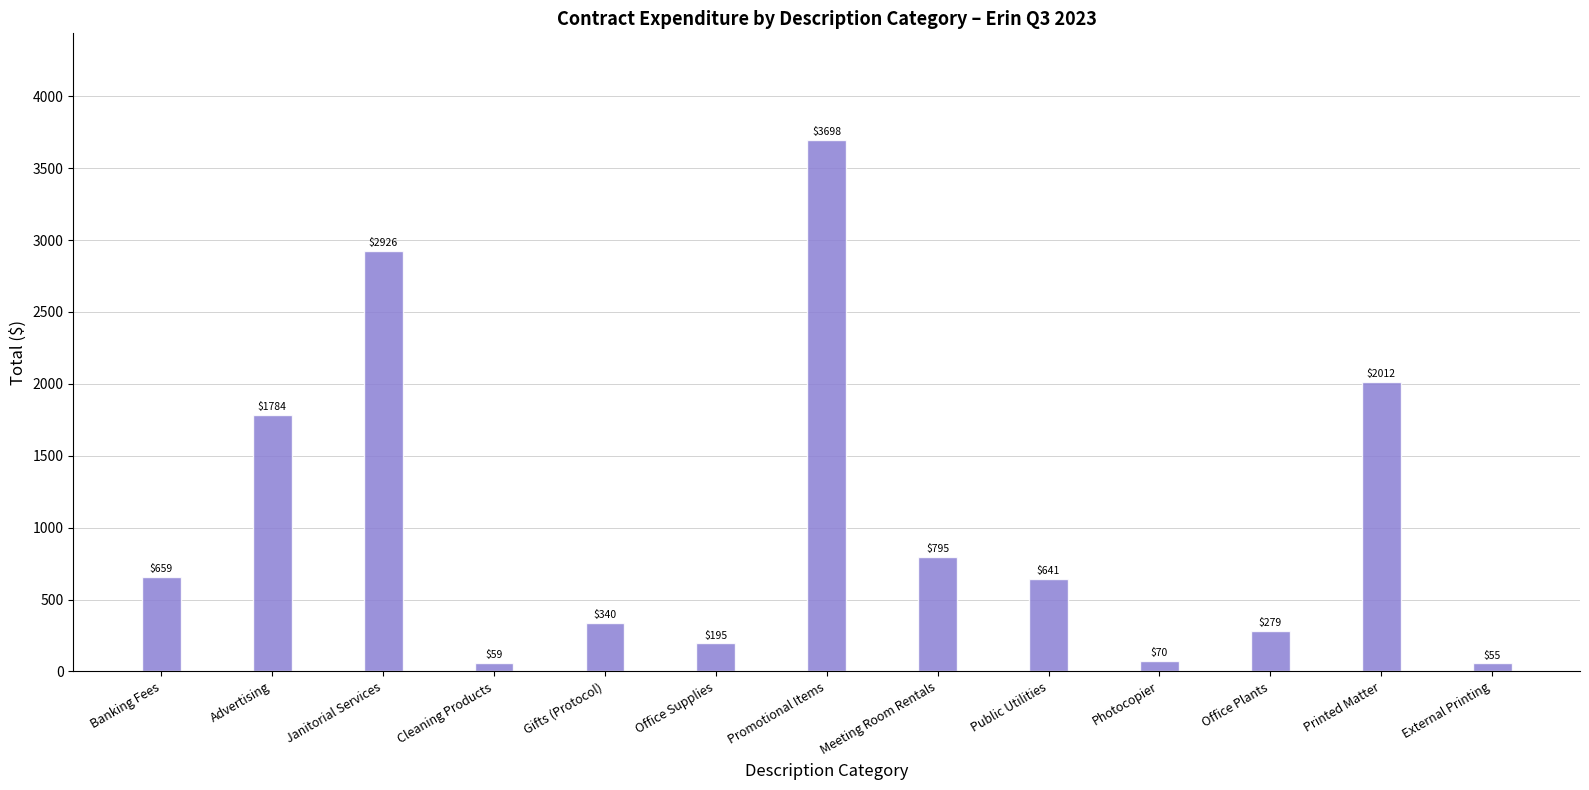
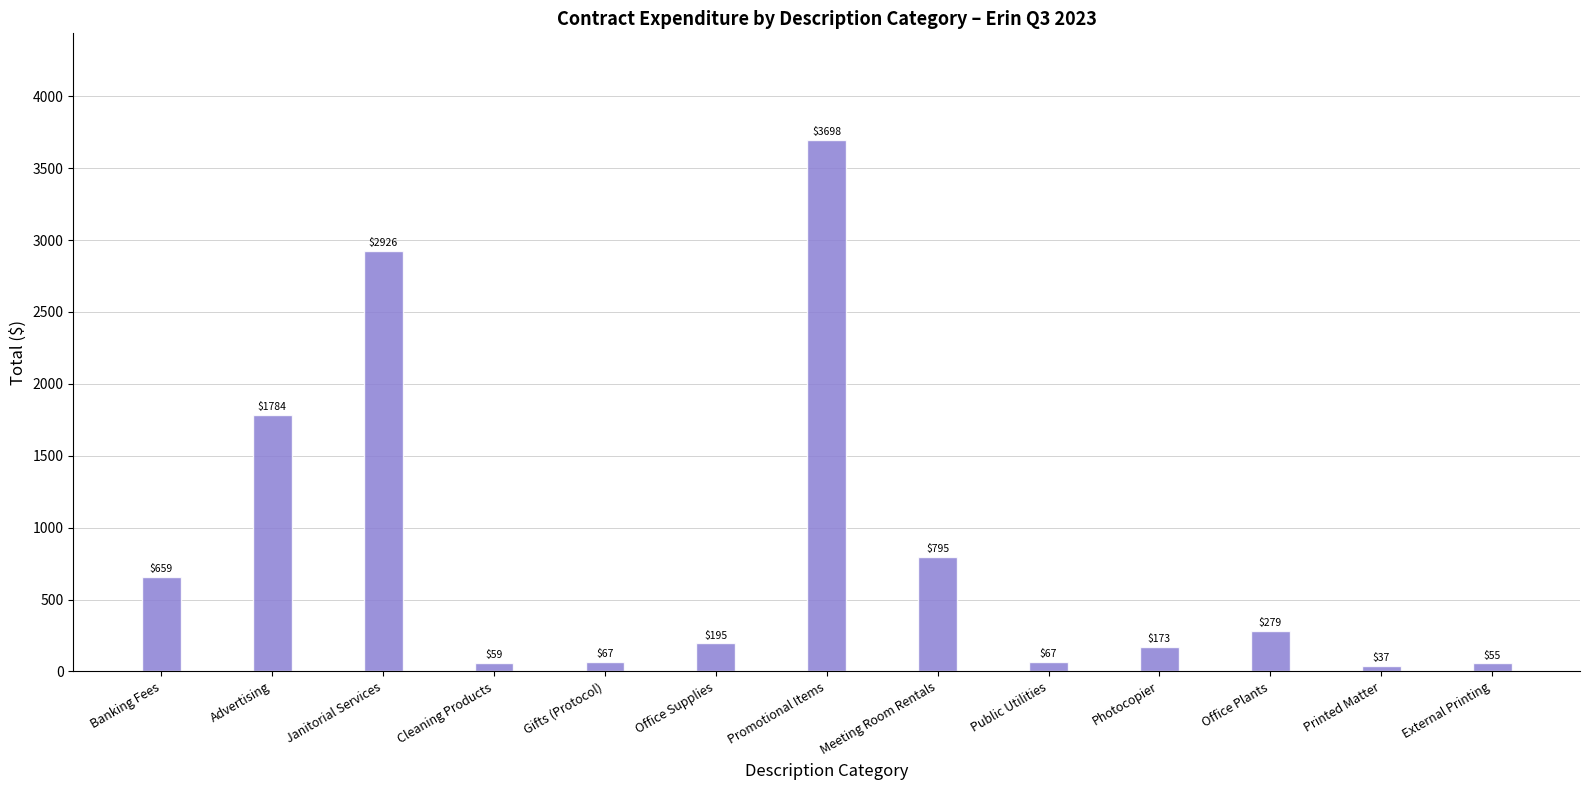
  {
    "Banking Fees": "$659",
    "Advertising": "$1784",
    "Janitorial Services": "$2926",
    "Cleaning Products": "$59",
-   "Gifts (Protocol)": "$340",
+   "Gifts (Protocol)": "$67",
    "Office Supplies": "$195",
    "Promotional Items": "$3698",
    "Meeting Room Rentals": "$795",
-   "Public Utilities": "$641",
-   "Photocopier": "$70",
+   "Public Utilities": "$67",
+   "Photocopier": "$173",
    "Office Plants": "$279",
-   "Printed Matter": "$2012",
+   "Printed Matter": "$37",
    "External Printing": "$55"
  }
